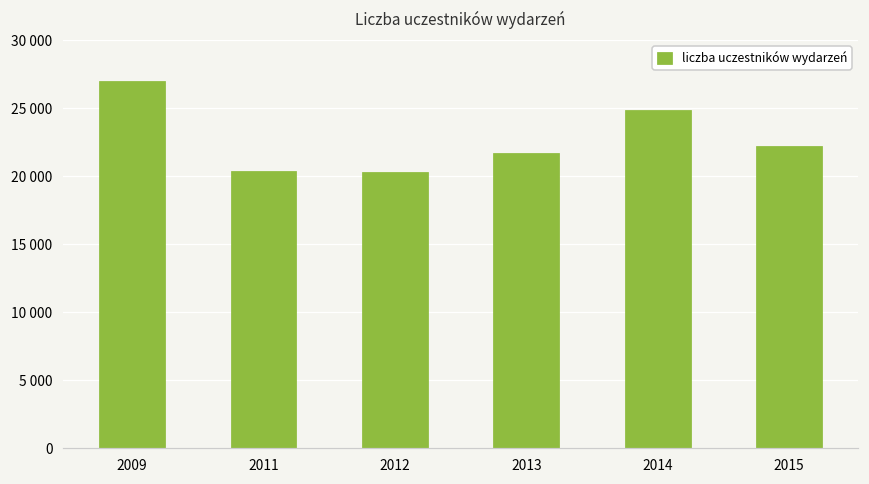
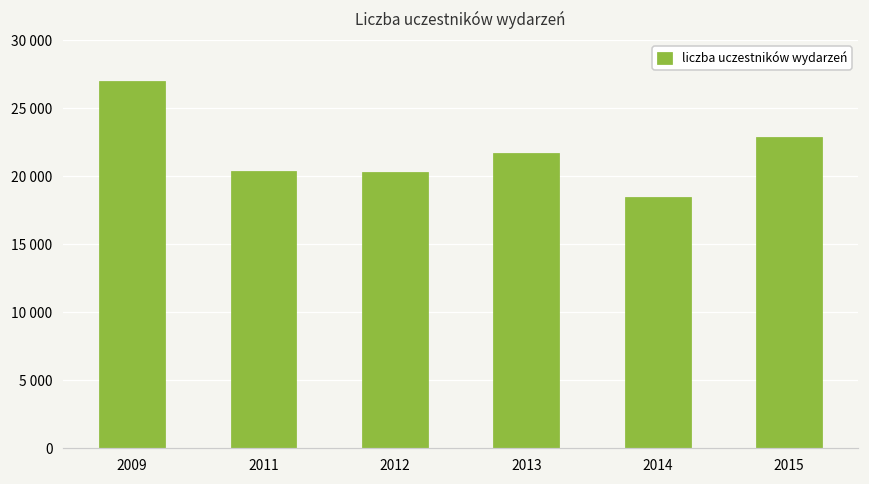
  {
    "2009": 27000,
    "2011": 20400,
    "2012": 20300,
    "2013": 21700,
-   "2014": 24800,
-   "2015": 22200
+   "2014": 18500,
+   "2015": 22900
  }
